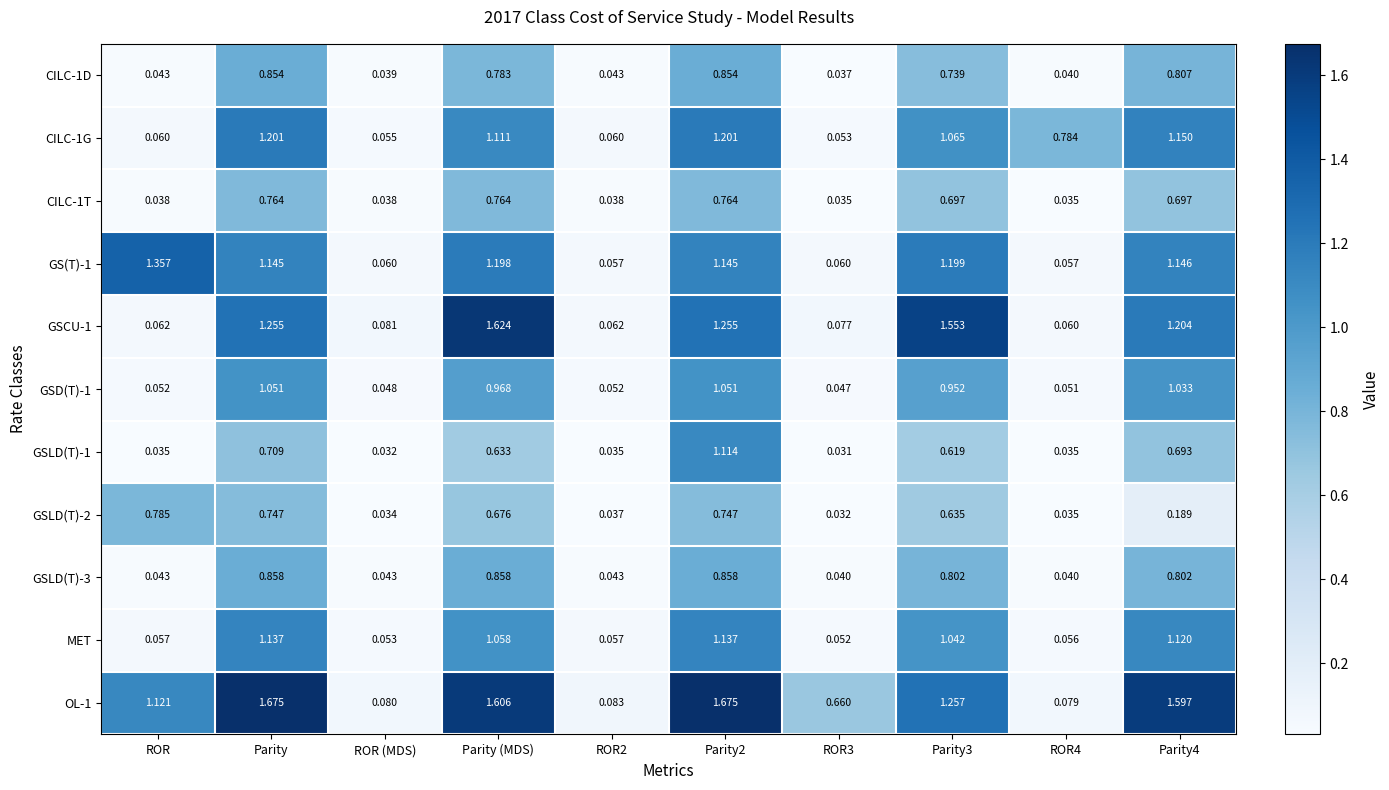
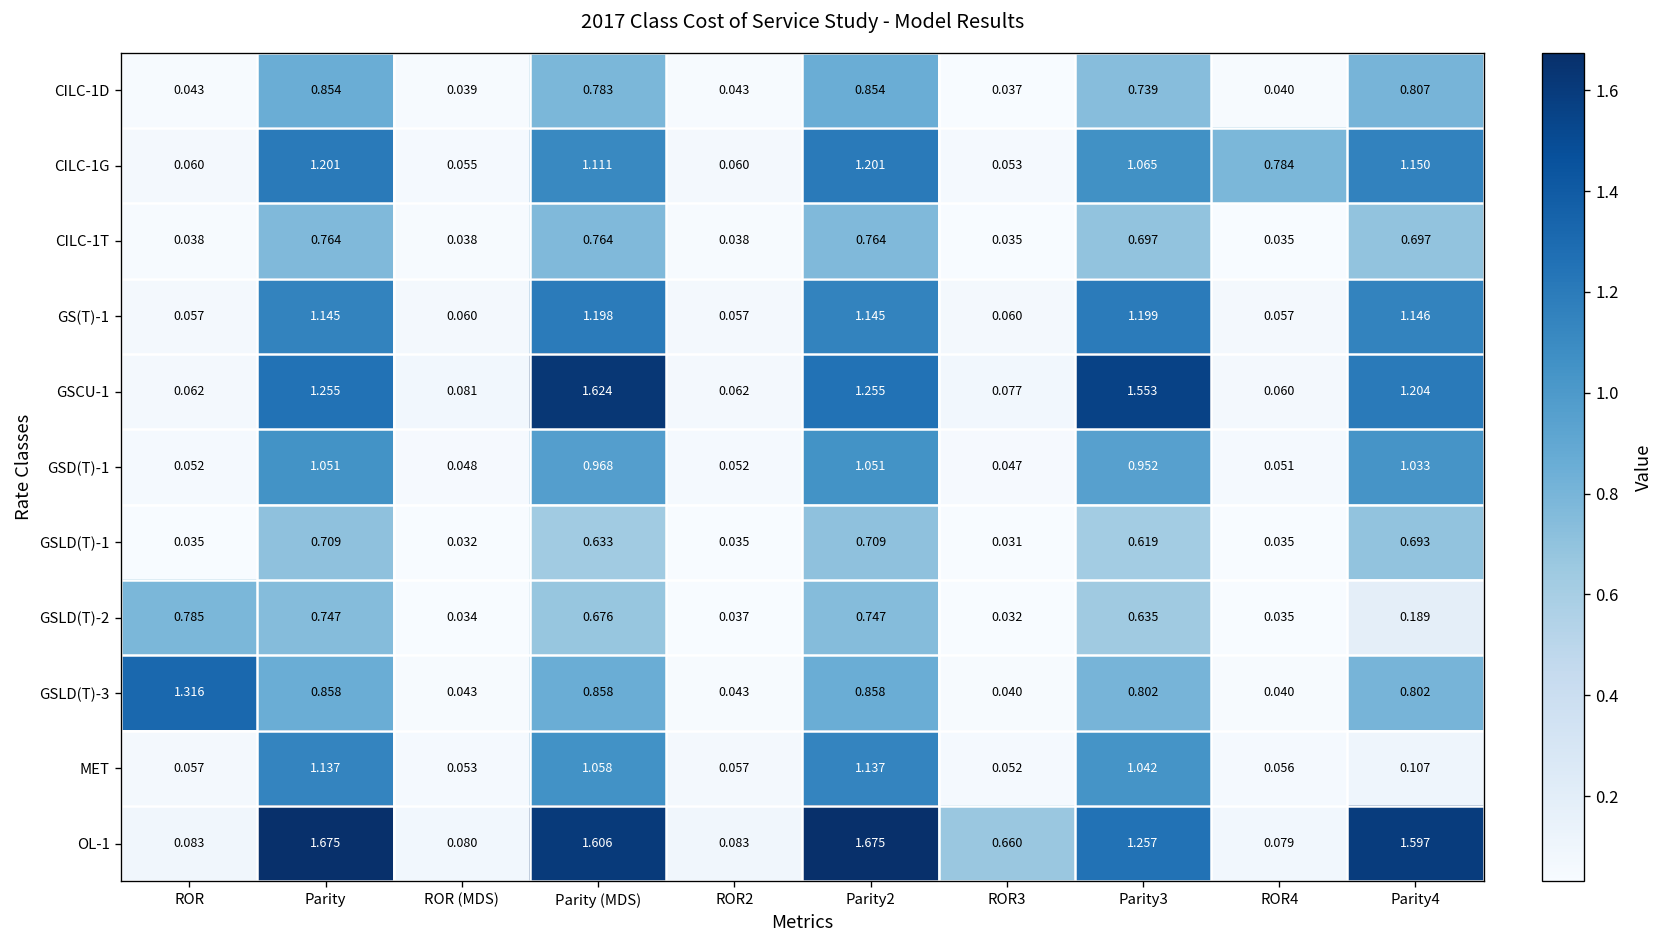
  {
    "CILC-1D": {
      "ROR": 0.043,
      "Parity": 0.854,
      "ROR (MDS)": 0.039,
      "Parity (MDS)": 0.783,
      "ROR2": 0.043,
      "Parity2": 0.854,
      "ROR3": 0.037,
      "Parity3": 0.739,
      "ROR4": 0.040,
      "Parity4": 0.807
    },
    "CILC-1G": {
      "ROR": 0.060,
      "Parity": 1.201,
      "ROR (MDS)": 0.055,
      "Parity (MDS)": 1.111,
      "ROR2": 0.060,
      "Parity2": 1.201,
      "ROR3": 0.053,
      "Parity3": 1.065,
      "ROR4": 0.784,
      "Parity4": 1.150
    },
    "CILC-1T": {
      "ROR": 0.038,
      "Parity": 0.764,
      "ROR (MDS)": 0.038,
      "Parity (MDS)": 0.764,
      "ROR2": 0.038,
      "Parity2": 0.764,
      "ROR3": 0.035,
      "Parity3": 0.697,
      "ROR4": 0.035,
      "Parity4": 0.697
    },
    "GS(T)-1": {
-     "ROR": 1.357,
+     "ROR": 0.057,
      "Parity": 1.145,
      "ROR (MDS)": 0.060,
      "Parity (MDS)": 1.198,
      "ROR2": 0.057,
      "Parity2": 1.145,
      "ROR3": 0.060,
      "Parity3": 1.199,
      "ROR4": 0.057,
      "Parity4": 1.146
    },
    "GSCU-1": {
      "ROR": 0.062,
      "Parity": 1.255,
      "ROR (MDS)": 0.081,
      "Parity (MDS)": 1.624,
      "ROR2": 0.062,
      "Parity2": 1.255,
      "ROR3": 0.077,
      "Parity3": 1.553,
      "ROR4": 0.060,
      "Parity4": 1.204
    },
    "GSD(T)-1": {
      "ROR": 0.052,
      "Parity": 1.051,
      "ROR (MDS)": 0.048,
      "Parity (MDS)": 0.968,
      "ROR2": 0.052,
      "Parity2": 1.051,
      "ROR3": 0.047,
      "Parity3": 0.952,
      "ROR4": 0.051,
      "Parity4": 1.033
    },
    "GSLD(T)-1": {
      "ROR": 0.035,
      "Parity": 0.709,
      "ROR (MDS)": 0.032,
      "Parity (MDS)": 0.633,
      "ROR2": 0.035,
-     "Parity2": 1.114,
+     "Parity2": 0.709,
      "ROR3": 0.031,
      "Parity3": 0.619,
      "ROR4": 0.035,
      "Parity4": 0.693
    },
    "GSLD(T)-2": {
      "ROR": 0.785,
      "Parity": 0.747,
      "ROR (MDS)": 0.034,
      "Parity (MDS)": 0.676,
      "ROR2": 0.037,
      "Parity2": 0.747,
      "ROR3": 0.032,
      "Parity3": 0.635,
      "ROR4": 0.035,
      "Parity4": 0.189
    },
    "GSLD(T)-3": {
-     "ROR": 0.043,
+     "ROR": 1.316,
      "Parity": 0.858,
      "ROR (MDS)": 0.043,
      "Parity (MDS)": 0.858,
      "ROR2": 0.043,
      "Parity2": 0.858,
      "ROR3": 0.040,
      "Parity3": 0.802,
      "ROR4": 0.040,
      "Parity4": 0.802
    },
    "MET": {
      "ROR": 0.057,
      "Parity": 1.137,
      "ROR (MDS)": 0.053,
      "Parity (MDS)": 1.058,
      "ROR2": 0.057,
      "Parity2": 1.137,
      "ROR3": 0.052,
      "Parity3": 1.042,
      "ROR4": 0.056,
-     "Parity4": 1.120
+     "Parity4": 0.107
    },
    "OL-1": {
-     "ROR": 1.121,
+     "ROR": 0.083,
      "Parity": 1.675,
      "ROR (MDS)": 0.080,
      "Parity (MDS)": 1.606,
      "ROR2": 0.083,
      "Parity2": 1.675,
      "ROR3": 0.660,
      "Parity3": 1.257,
      "ROR4": 0.079,
      "Parity4": 1.597
    }
  }
